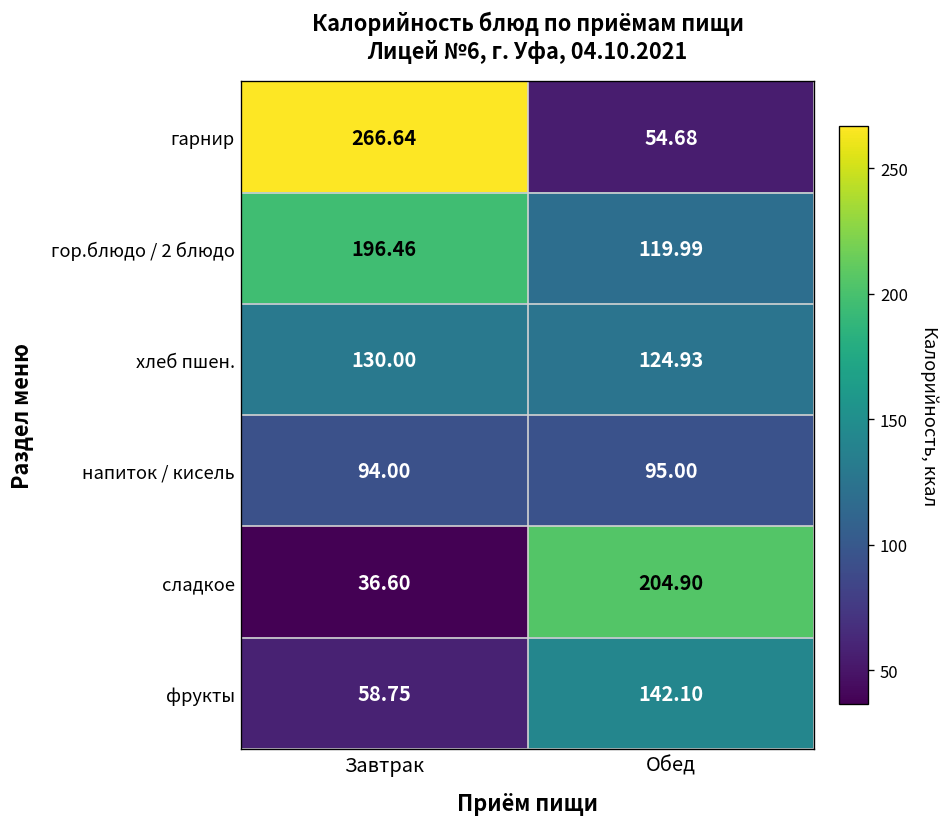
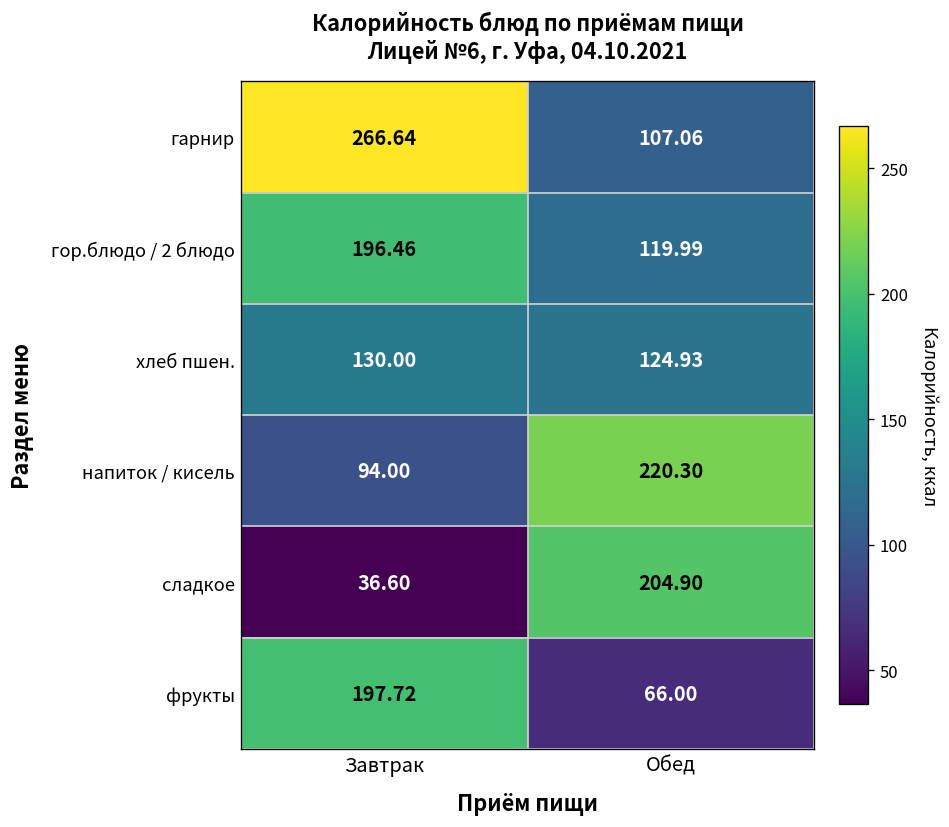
  {
    "гарнир": {
      "Завтрак": 266.64,
-     "Обед": 54.68
+     "Обед": 107.06
    },
    "гор.блюдо / 2 блюдо": {
      "Завтрак": 196.46,
      "Обед": 119.99
    },
    "хлеб пшен.": {
      "Завтрак": 130.00,
      "Обед": 124.93
    },
    "напиток / кисель": {
      "Завтрак": 94.00,
-     "Обед": 95.00
+     "Обед": 220.30
    },
    "сладкое": {
      "Завтрак": 36.60,
      "Обед": 204.90
    },
    "фрукты": {
-     "Завтрак": 58.75,
-     "Обед": 142.10
+     "Завтрак": 197.72,
+     "Обед": 66.00
    }
  }
